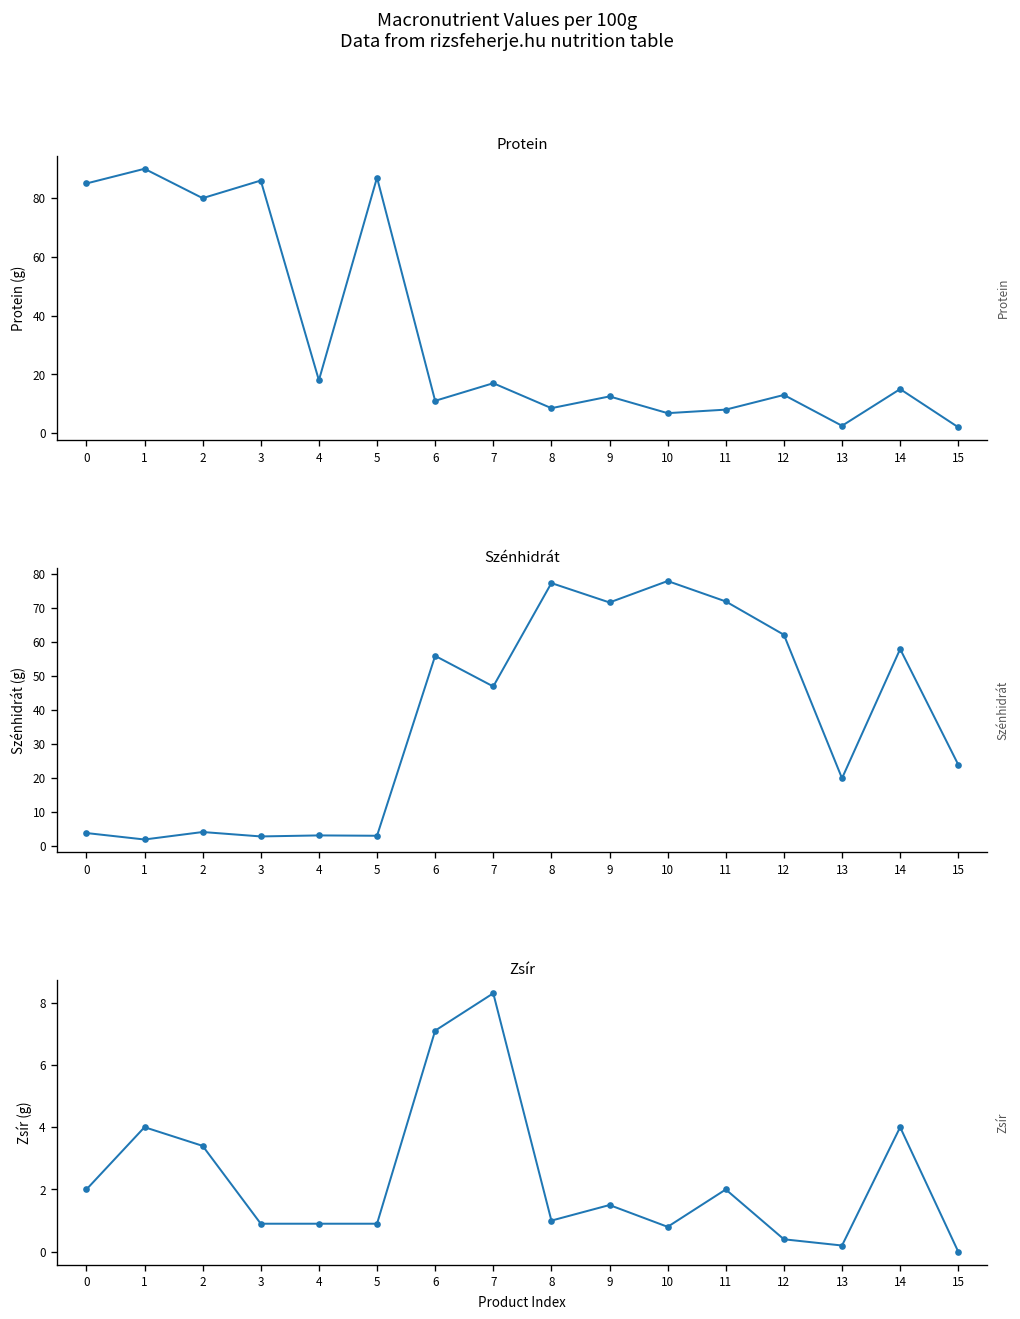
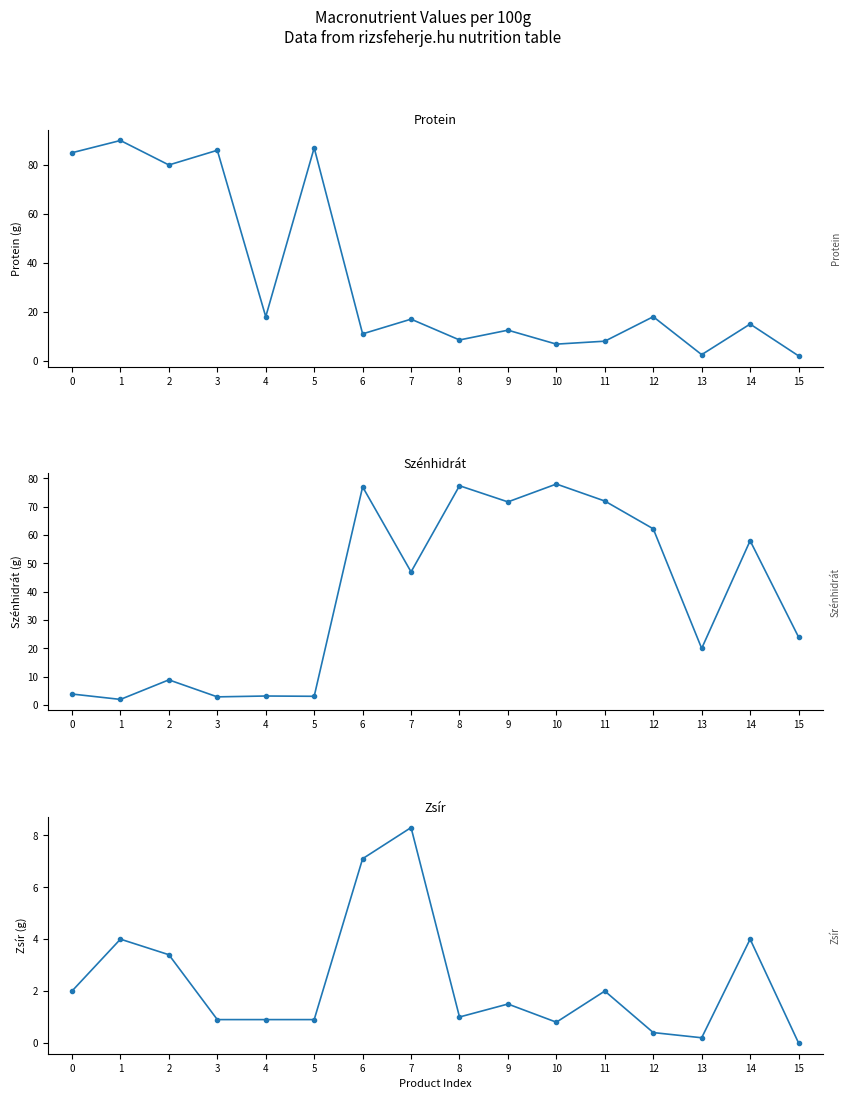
  {
    "Protein": {
      "0": 85,
      "1": 90,
      "2": 80,
      "3": 86,
      "4": 18,
      "5": 87,
      "6": 11,
      "7": 17,
      "8": 9,
      "9": 13,
      "10": 7,
      "11": 8,
-     "12": 13,
+     "12": 18,
      "13": 3,
      "14": 15,
      "15": 2
    },
    "Szénhidrát": {
      "0": 4,
      "1": 2,
-     "2": 4,
+     "2": 9,
      "3": 3,
      "4": 3,
      "5": 3,
-     "6": 56,
+     "6": 77,
      "7": 47,
      "8": 77,
      "9": 72,
      "10": 78,
      "11": 72,
      "12": 62,
      "13": 20,
      "14": 58,
      "15": 24
    },
    "Zsír": {
      "0": 2.0,
      "1": 4.0,
      "2": 3.4,
      "3": 0.9,
      "4": 0.9,
      "5": 0.9,
      "6": 7.1,
      "7": 8.3,
      "8": 1.0,
      "9": 1.5,
      "10": 0.8,
      "11": 2.0,
      "12": 0.4,
      "13": 0.2,
      "14": 4.0,
      "15": 0.0
    }
  }
